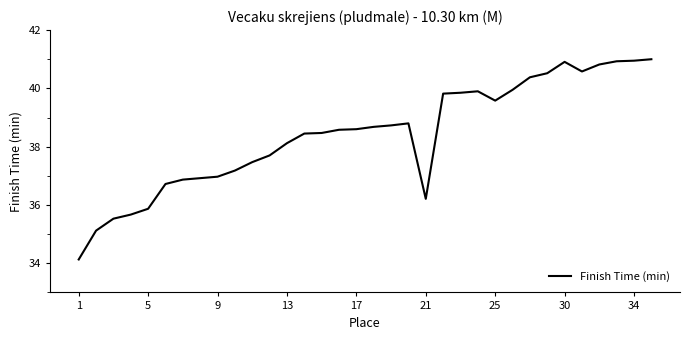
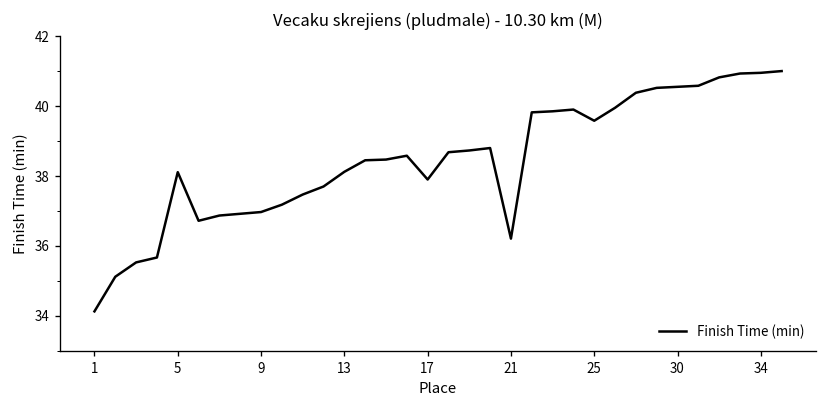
  {
    "1": 34.1,
-   "5": 35.9,
+   "5": 38.1,
    "9": 37.0,
    "13": 38.1,
-   "17": 38.6,
+   "17": 37.9,
    "21": 36.2,
    "25": 39.6,
-   "30": 40.9,
+   "30": 40.6,
    "34": 41.0
  }
